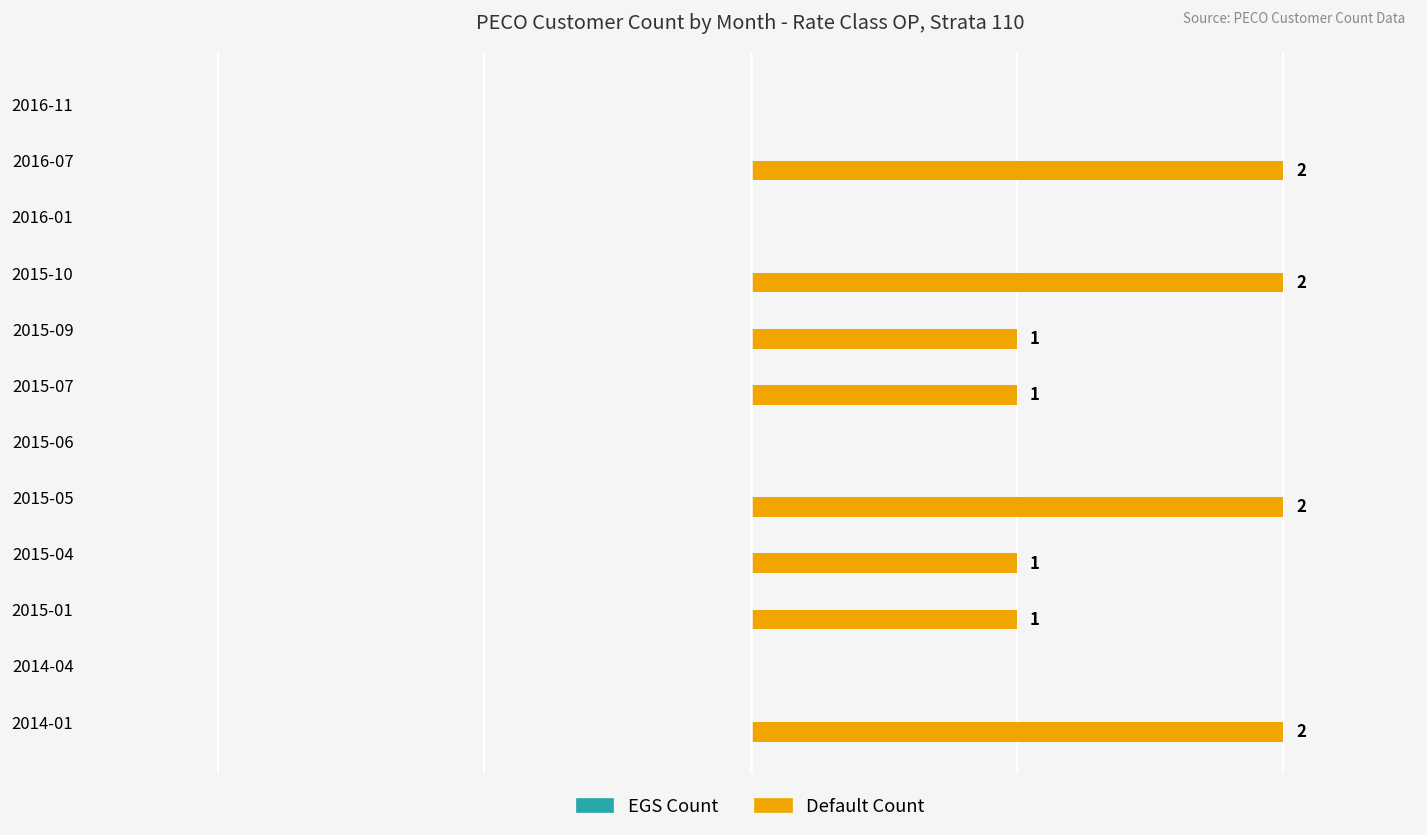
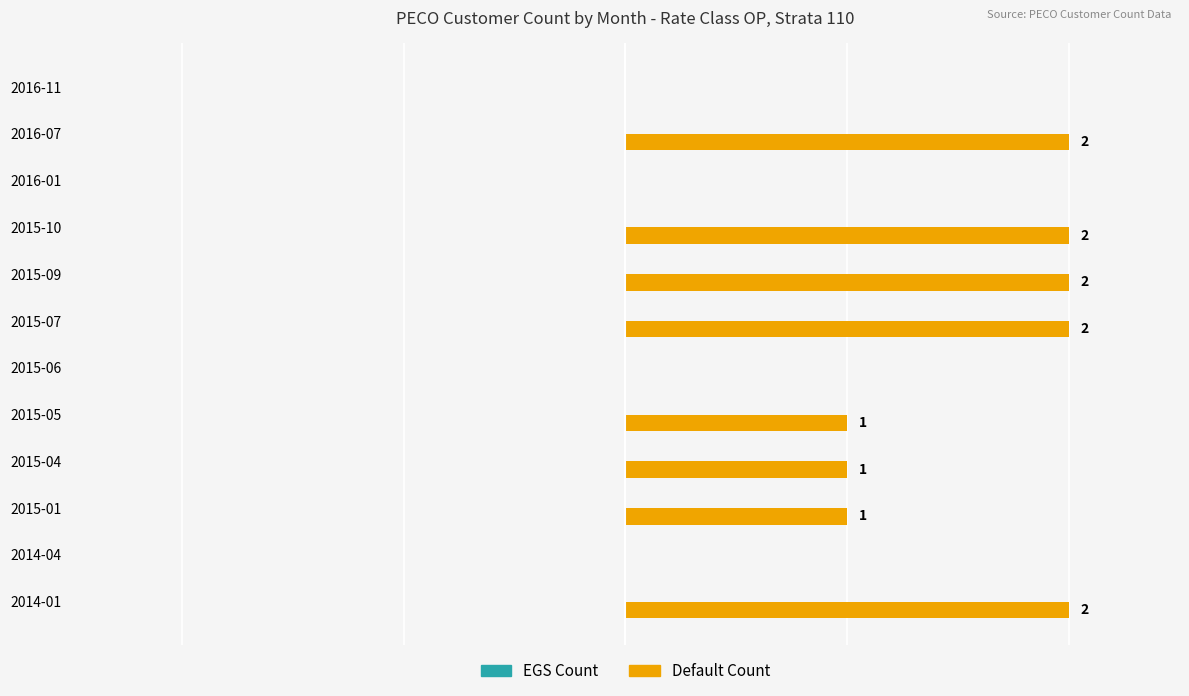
  {
    "Default Count": {
      "2016-07": 2,
      "2015-10": 2,
-     "2015-09": 1,
-     "2015-07": 1,
-     "2015-05": 2,
+     "2015-09": 2,
+     "2015-07": 2,
+     "2015-05": 1,
      "2015-04": 1,
      "2015-01": 1,
      "2014-01": 2
    }
  }
